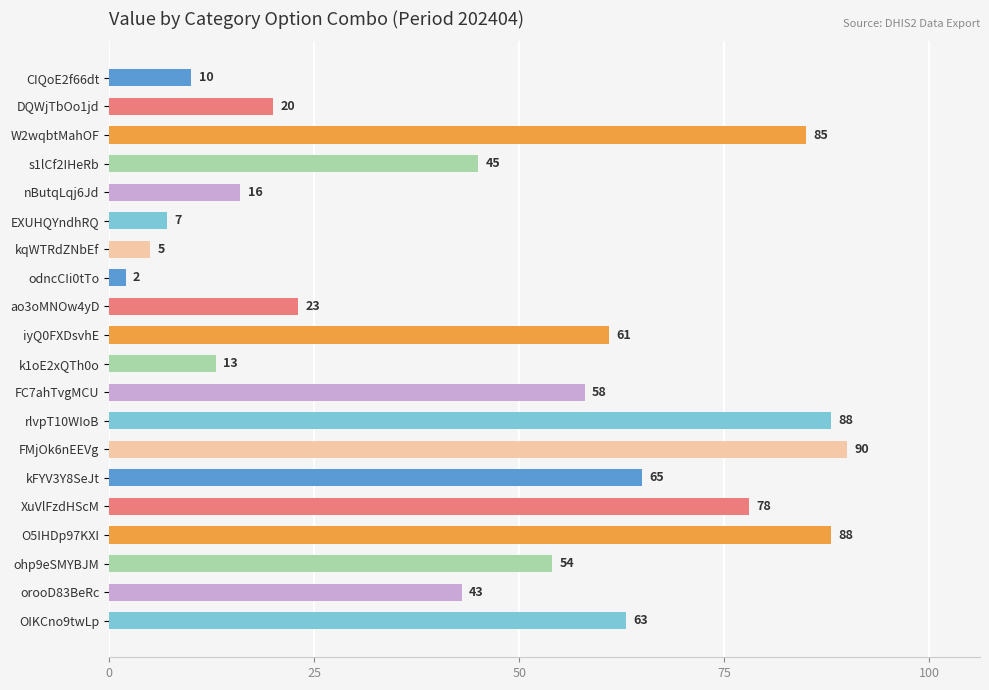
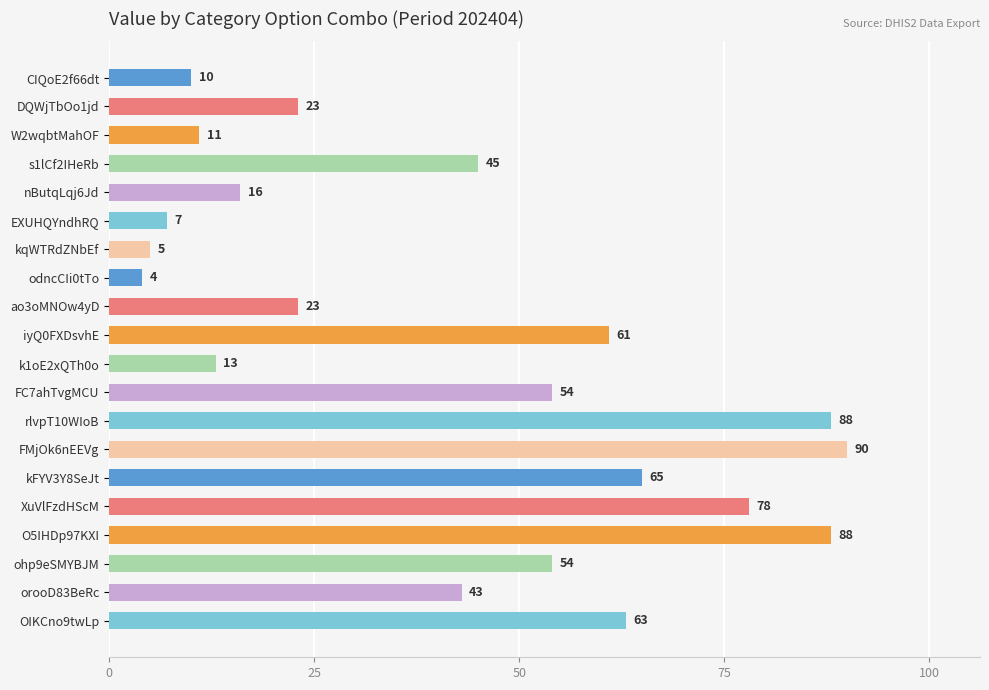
  {
    "CIQoE2f66dt": 10,
-   "DQWjTbOo1jd": 20,
-   "W2wqbtMahOF": 85,
+   "DQWjTbOo1jd": 23,
+   "W2wqbtMahOF": 11,
    "s1lCf2IHeRb": 45,
    "nButqLqj6Jd": 16,
    "EXUHQYndhRQ": 7,
    "kqWTRdZNbEf": 5,
-   "odncCIi0tTo": 2,
+   "odncCIi0tTo": 4,
    "ao3oMNOw4yD": 23,
    "iyQ0FXDsvhE": 61,
    "k1oE2xQTh0o": 13,
-   "FC7ahTvgMCU": 58,
+   "FC7ahTvgMCU": 54,
    "rlvpT10WIoB": 88,
    "FMjOk6nEEVg": 90,
    "kFYV3Y8SeJt": 65,
    "XuVlFzdHScM": 78,
    "O5IHDp97KXI": 88,
    "ohp9eSMYBJM": 54,
    "orooD83BeRc": 43,
    "OIKCno9twLp": 63
  }
